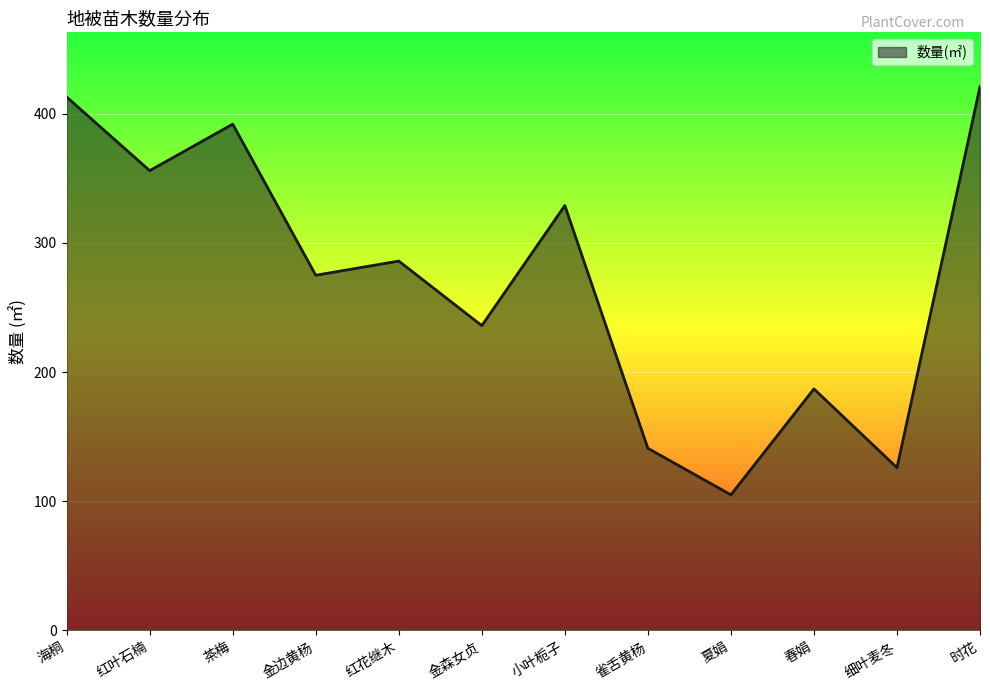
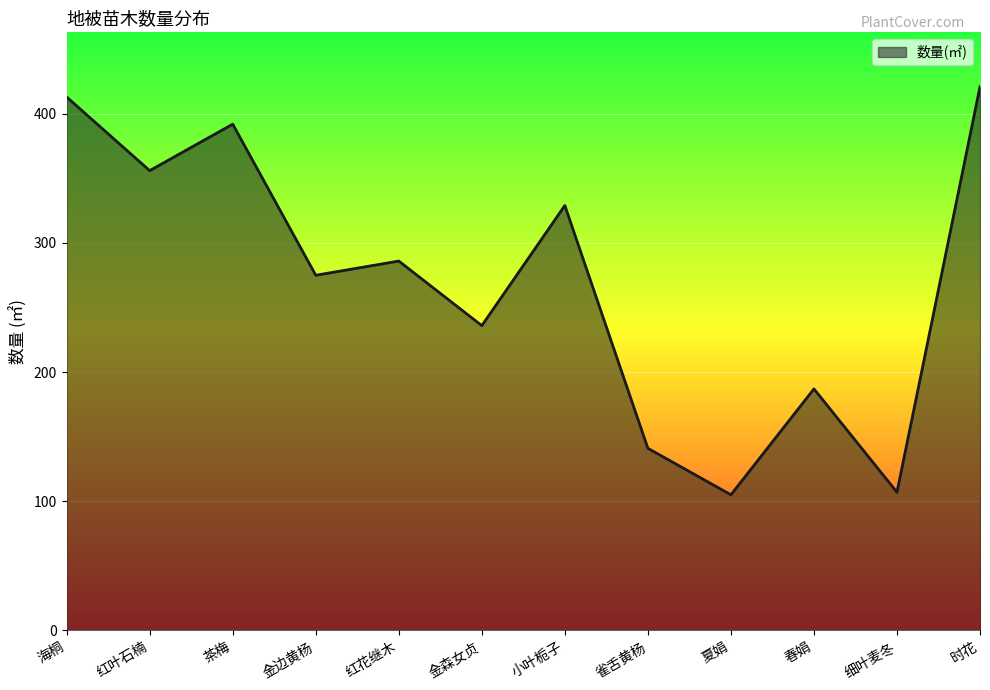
  {
    "海桐": 413,
    "红叶石楠": 356,
    "茶梅": 392,
    "金边黄杨": 275,
    "红花继木": 286,
    "金森女贞": 236,
    "小叶栀子": 329,
    "雀舌黄杨": 141,
    "夏娟": 105,
    "春娟": 187,
-   "细叶麦冬": 126,
+   "细叶麦冬": 107,
    "时花": 421
  }
